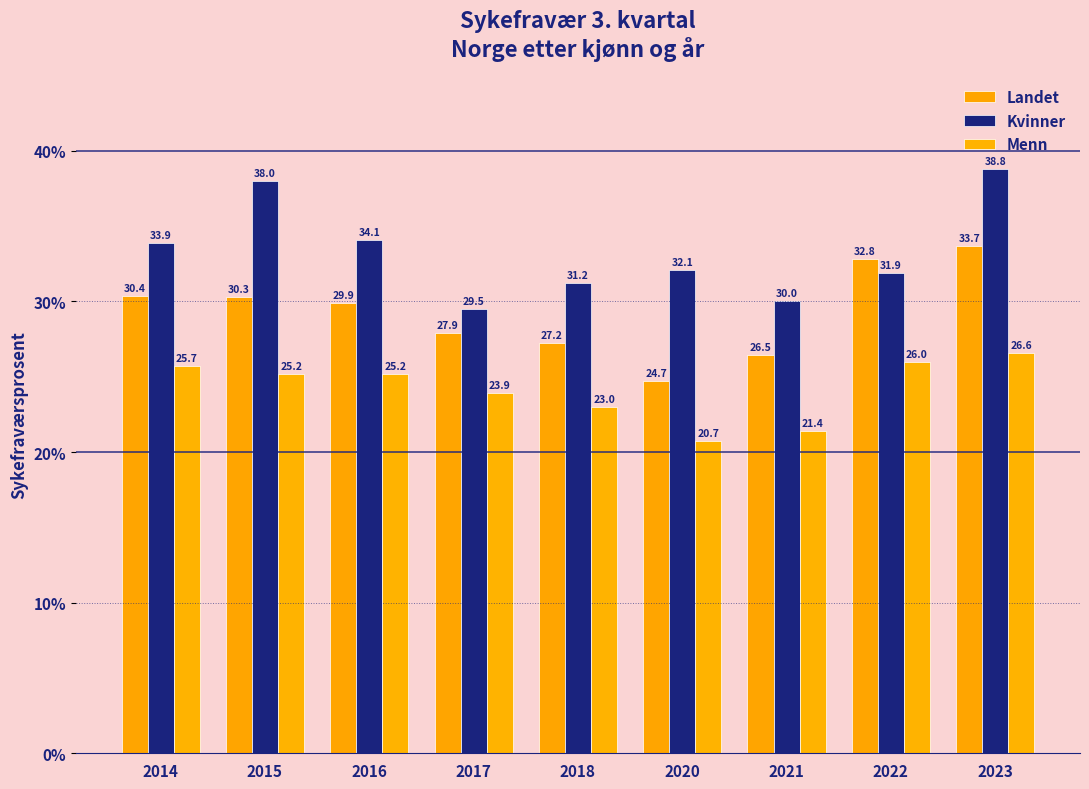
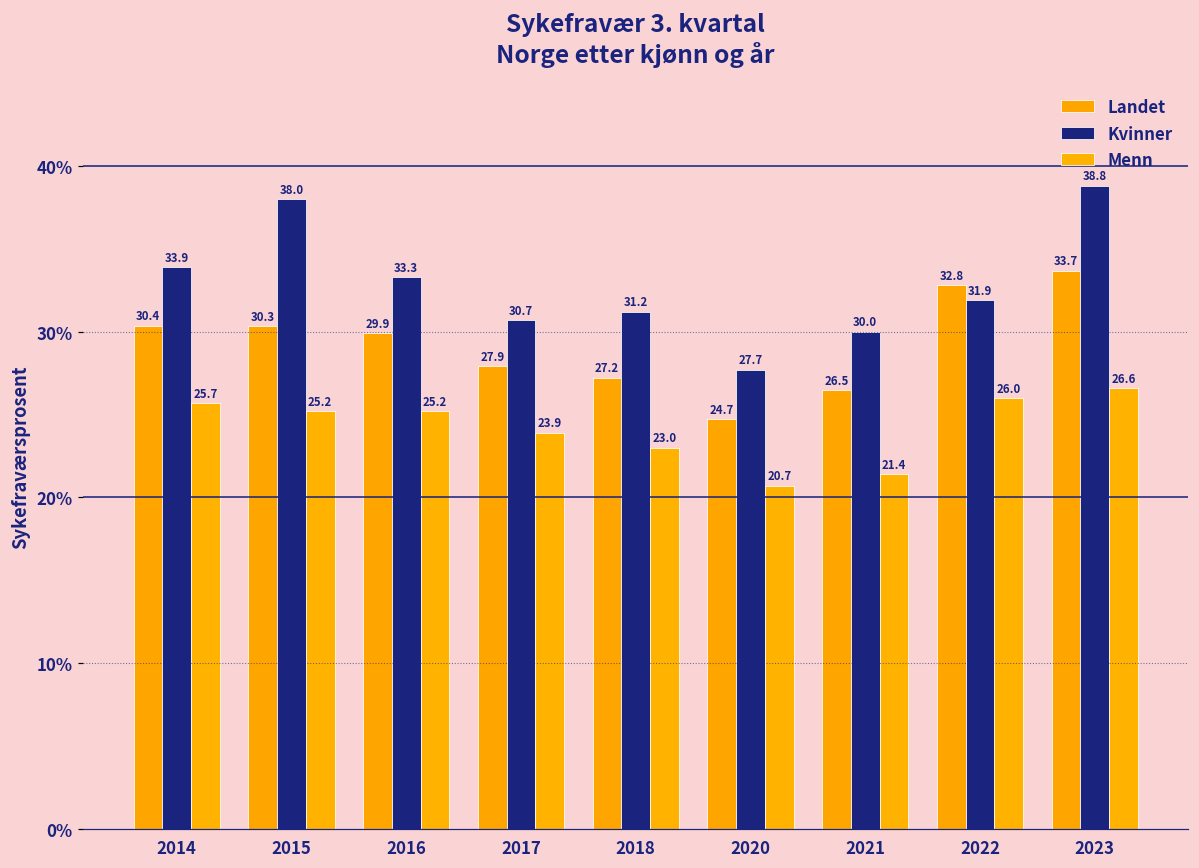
  {
    "Kvinner": {
      "2014": 33.9,
      "2015": 38.0,
-     "2016": 34.1,
-     "2017": 29.5,
+     "2016": 33.3,
+     "2017": 30.7,
      "2018": 31.2,
-     "2020": 32.1,
+     "2020": 27.7,
      "2021": 30.0,
      "2022": 31.9,
      "2023": 38.8
    }
  }
